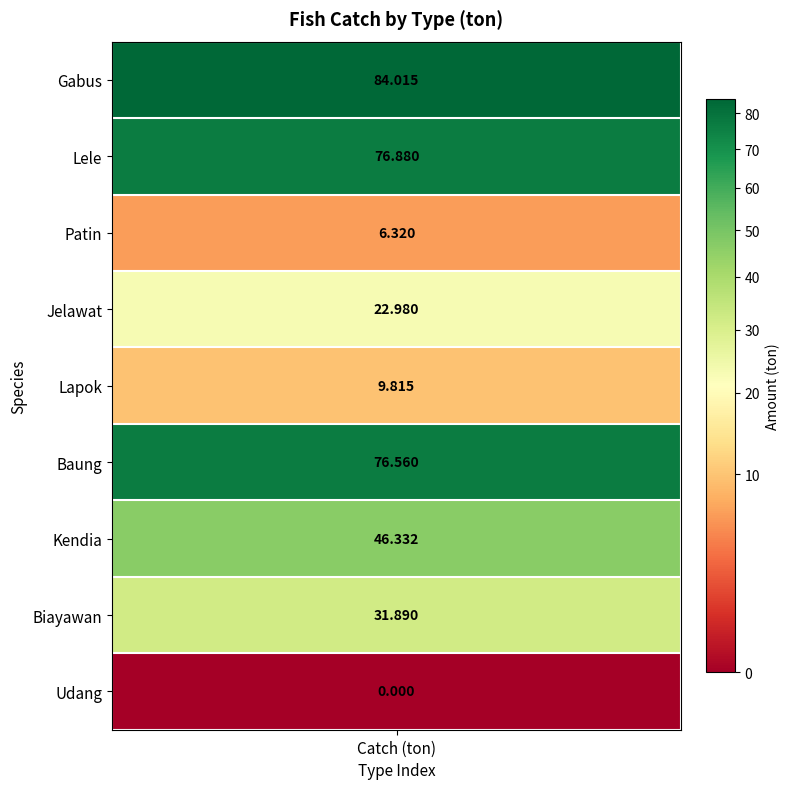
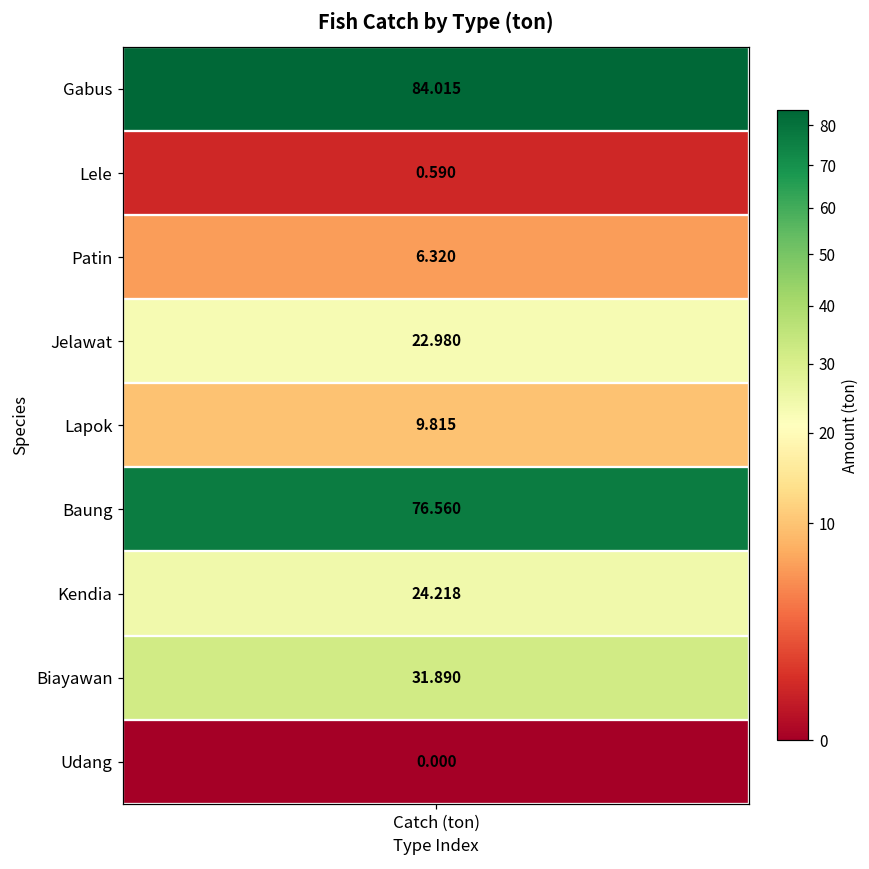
  {
    "Gabus": {
      "Catch (ton)": 84.015
    },
    "Lele": {
-     "Catch (ton)": 76.880
+     "Catch (ton)": 0.590
    },
    "Patin": {
      "Catch (ton)": 6.320
    },
    "Jelawat": {
      "Catch (ton)": 22.980
    },
    "Lapok": {
      "Catch (ton)": 9.815
    },
    "Baung": {
      "Catch (ton)": 76.560
    },
    "Kendia": {
-     "Catch (ton)": 46.332
+     "Catch (ton)": 24.218
    },
    "Biayawan": {
      "Catch (ton)": 31.890
    },
    "Udang": {
      "Catch (ton)": 0.000
    }
  }
